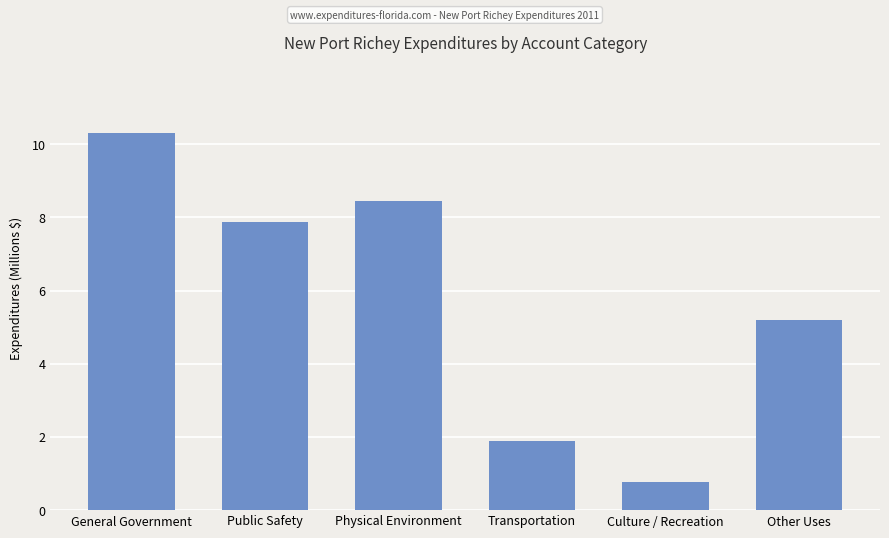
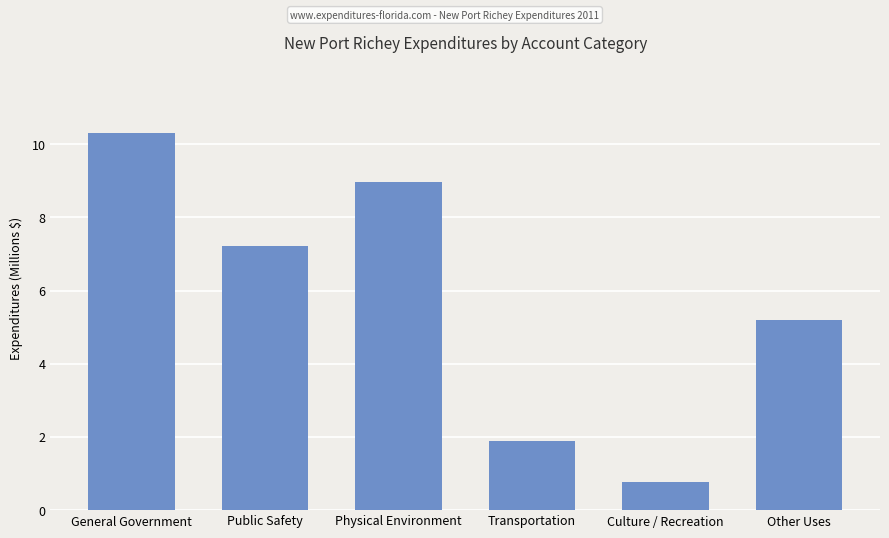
  {
    "General Government": 10.3,
-   "Public Safety": 7.9,
-   "Physical Environment": 8.4,
+   "Public Safety": 7.2,
+   "Physical Environment": 9.0,
    "Transportation": 1.9,
    "Culture / Recreation": 0.8,
    "Other Uses": 5.2
  }
